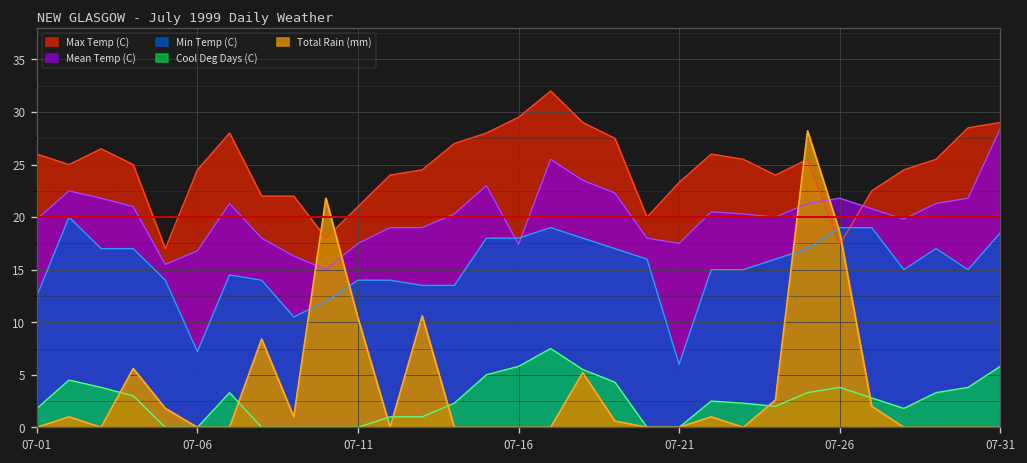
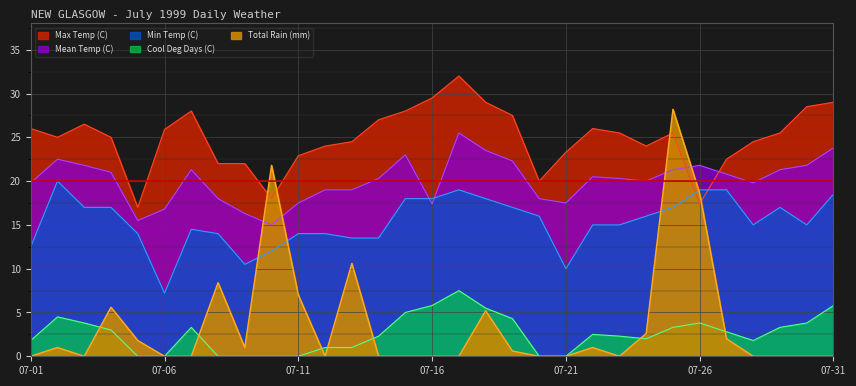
  {
    "Max Temp (C)": {
      "07-01": 26,
-     "07-06": 25,
-     "07-11": 21,
+     "07-06": 26,
+     "07-11": 23,
      "07-16": 30,
      "07-21": 23,
      "07-26": 17,
      "07-31": 29
    },
    "Mean Temp (C)": {
      "07-01": 20,
      "07-06": 17,
      "07-11": 18,
      "07-16": 17,
      "07-21": 18,
      "07-26": 22,
-     "07-31": 28
+     "07-31": 24
    },
    "Min Temp (C)": {
      "07-01": 13,
      "07-06": 7,
      "07-11": 14,
      "07-16": 18,
-     "07-21": 6,
+     "07-21": 10,
      "07-26": 19,
      "07-31": 19
    },
    "Cool Deg Days (C)": {
      "07-01": 2,
      "07-11": 0,
      "07-16": 6,
      "07-26": 4,
      "07-31": 6
    },
    "Total Rain (mm)": {
      "07-01": 0,
-     "07-11": 10,
+     "07-11": 7,
      "07-16": 0,
      "07-26": 19,
      "07-31": 0
    }
  }
